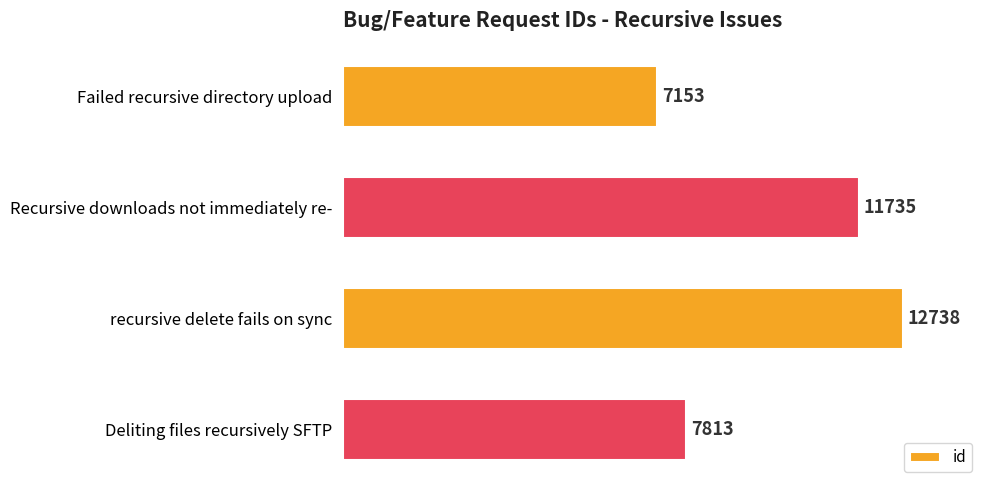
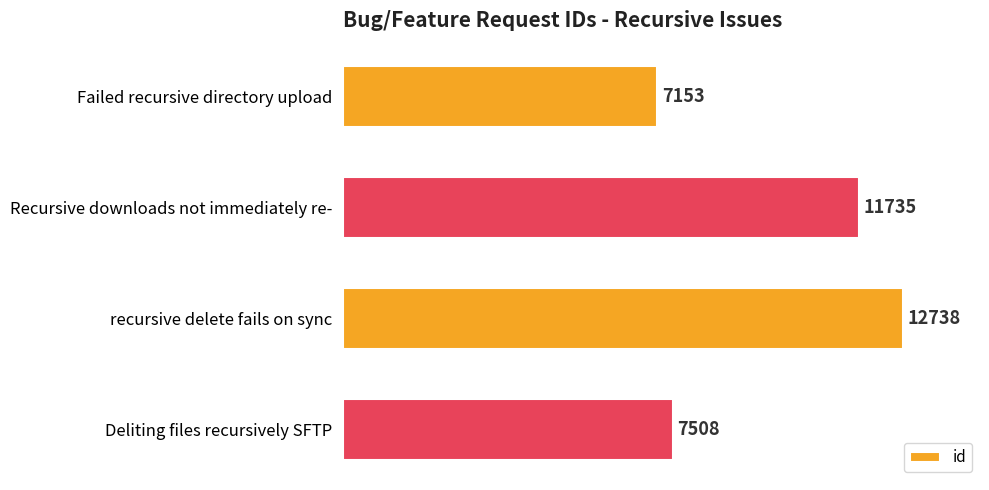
  {
    "Failed recursive directory upload": 7153,
    "Recursive downloads not immediately re-": 11735,
    "recursive delete fails on sync": 12738,
-   "Deliting files recursively SFTP": 7813
+   "Deliting files recursively SFTP": 7508
  }
